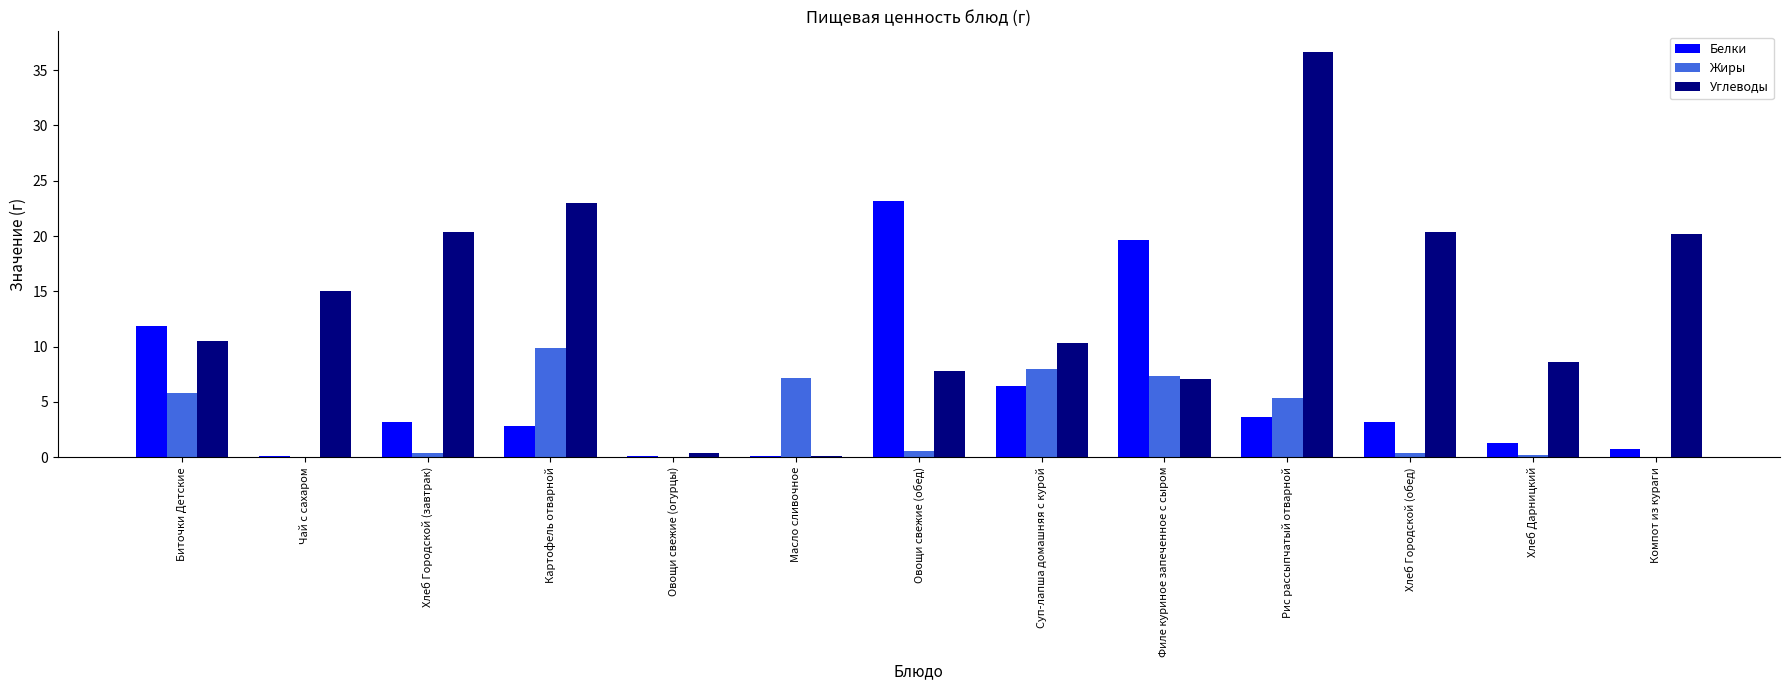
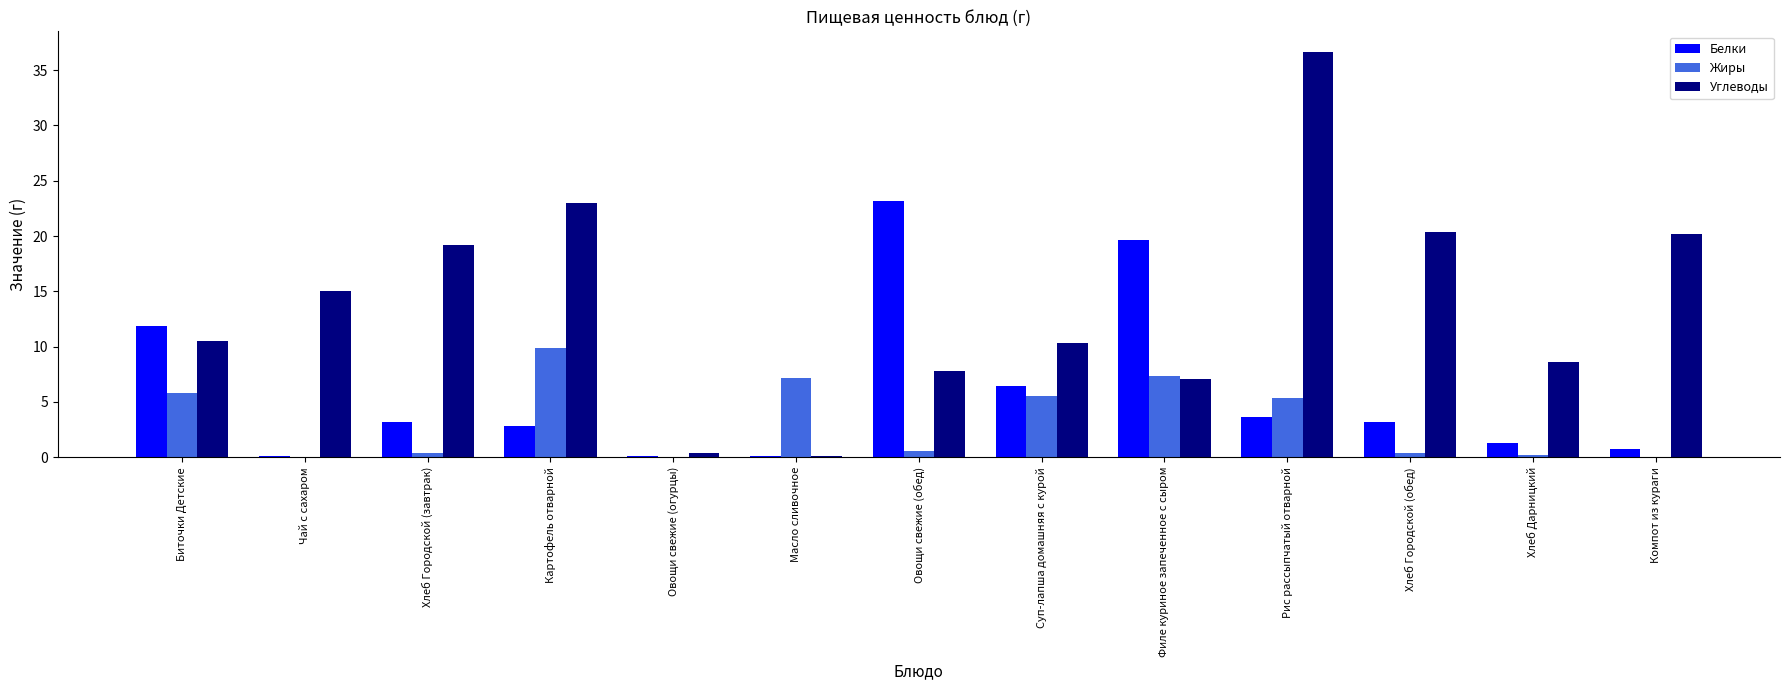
  {
    "Белки": {
      "Биточки Детские": 11.9,
      "Хлеб Городской (завтрак)": 3.2,
      "Картофель отварной": 2.9,
      "Овощи свежие (обед)": 23.2,
      "Суп-лапша домашняя с курой": 6.4,
      "Филе куриное запеченное с сыром": 19.6,
      "Рис рассыпчатый отварной": 3.7,
      "Хлеб Городской (обед)": 3.2,
      "Хлеб Дарницкий": 1.3,
      "Компот из кураги": 0.8
    },
    "Жиры": {
      "Биточки Детские": 5.8,
      "Хлеб Городской (завтрак)": 0.4,
      "Картофель отварной": 9.9,
      "Масло сливочное": 7.2,
      "Овощи свежие (обед)": 0.6,
-     "Суп-лапша домашняя с курой": 8.0,
+     "Суп-лапша домашняя с курой": 5.6,
      "Филе куриное запеченное с сыром": 7.4,
      "Рис рассыпчатый отварной": 5.4,
      "Хлеб Городской (обед)": 0.4
    },
    "Углеводы": {
      "Биточки Детские": 10.5,
      "Чай с сахаром": 15.0,
-     "Хлеб Городской (завтрак)": 20.4,
+     "Хлеб Городской (завтрак)": 19.2,
      "Картофель отварной": 23.0,
      "Овощи свежие (огурцы)": 0.4,
      "Овощи свежие (обед)": 7.8,
      "Суп-лапша домашняя с курой": 10.3,
      "Филе куриное запеченное с сыром": 7.1,
      "Рис рассыпчатый отварной": 36.7,
      "Хлеб Городской (обед)": 20.4,
      "Хлеб Дарницкий": 8.6,
      "Компот из кураги": 20.2
    }
  }
